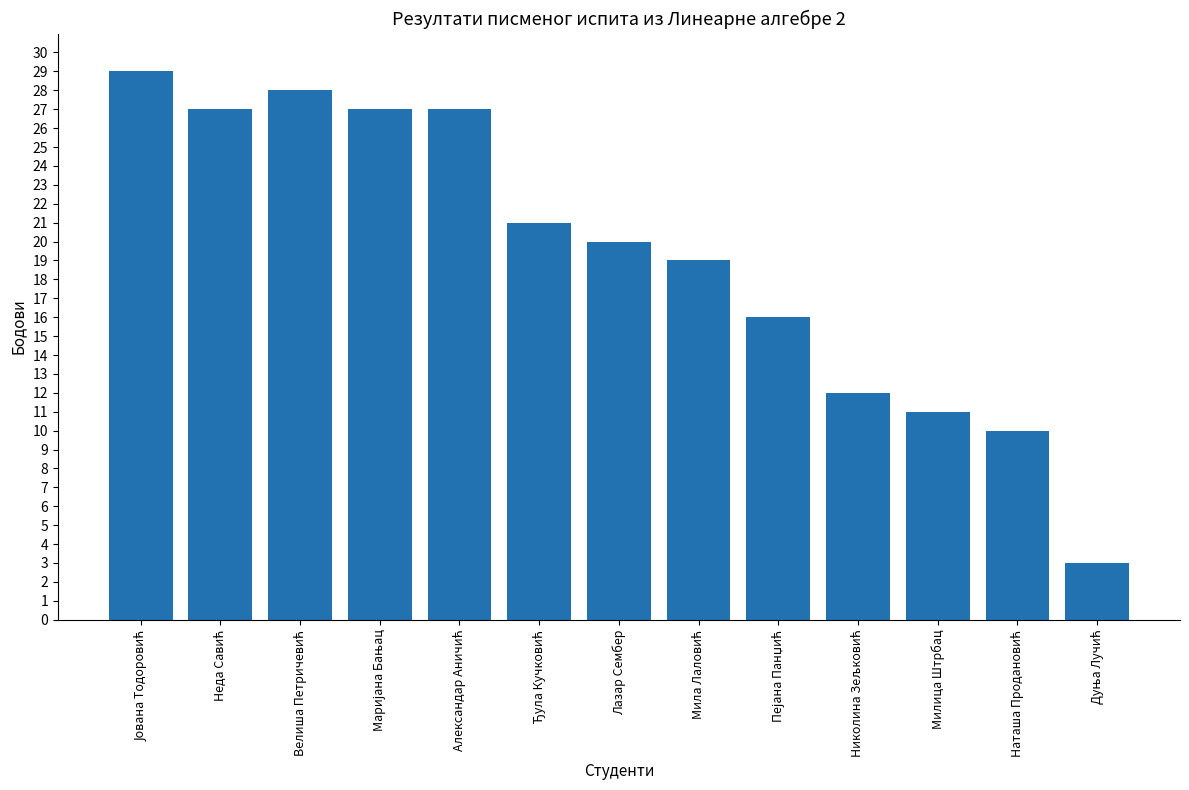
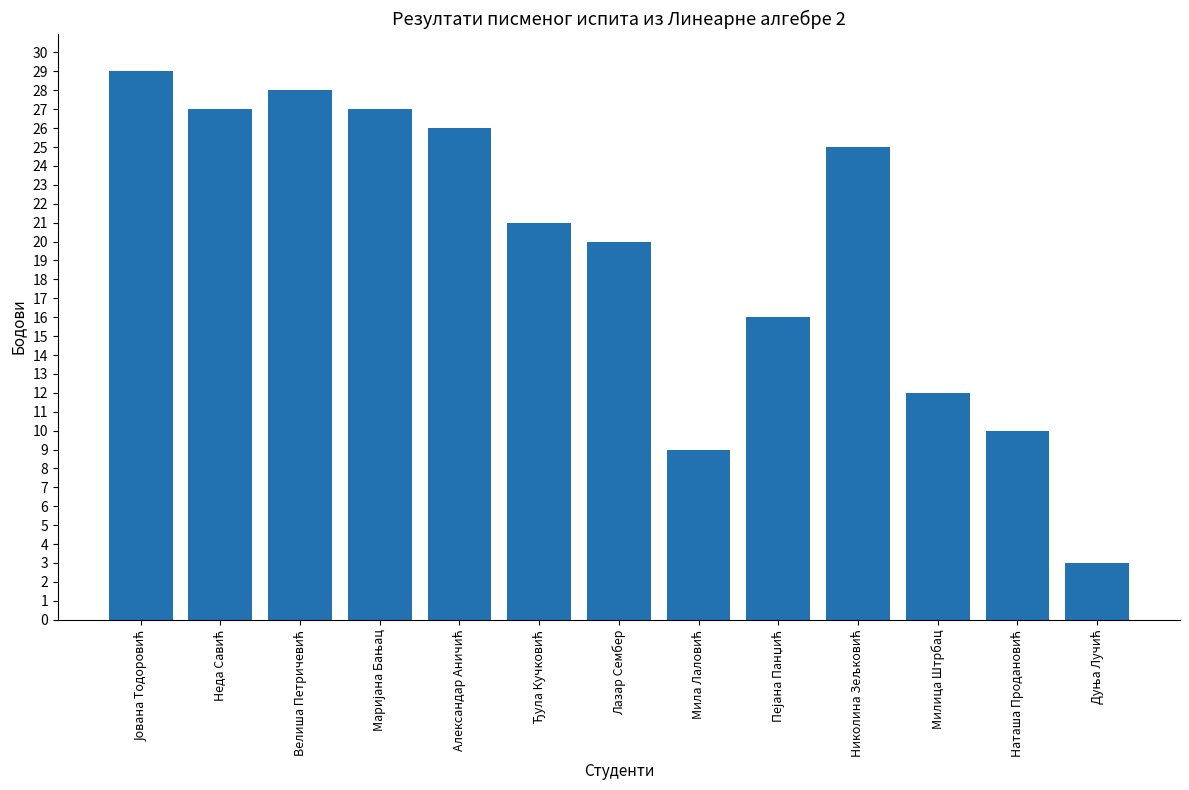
  {
    "Јована Тодоровић": 29,
    "Неда Савић": 27,
    "Велиша Петричевић": 28,
    "Маријана Бањац": 27,
-   "Александар Аничић": 27,
+   "Александар Аничић": 26,
    "Ђула Кучковић": 21,
    "Лазар Сембер": 20,
-   "Мила Лаловић": 19,
+   "Мила Лаловић": 9,
    "Пејана Панџић": 16,
-   "Николина Зељковић": 12,
-   "Милица Штрбац": 11,
+   "Николина Зељковић": 25,
+   "Милица Штрбац": 12,
    "Наташа Продановић": 10,
    "Дуња Лучић": 3
  }
